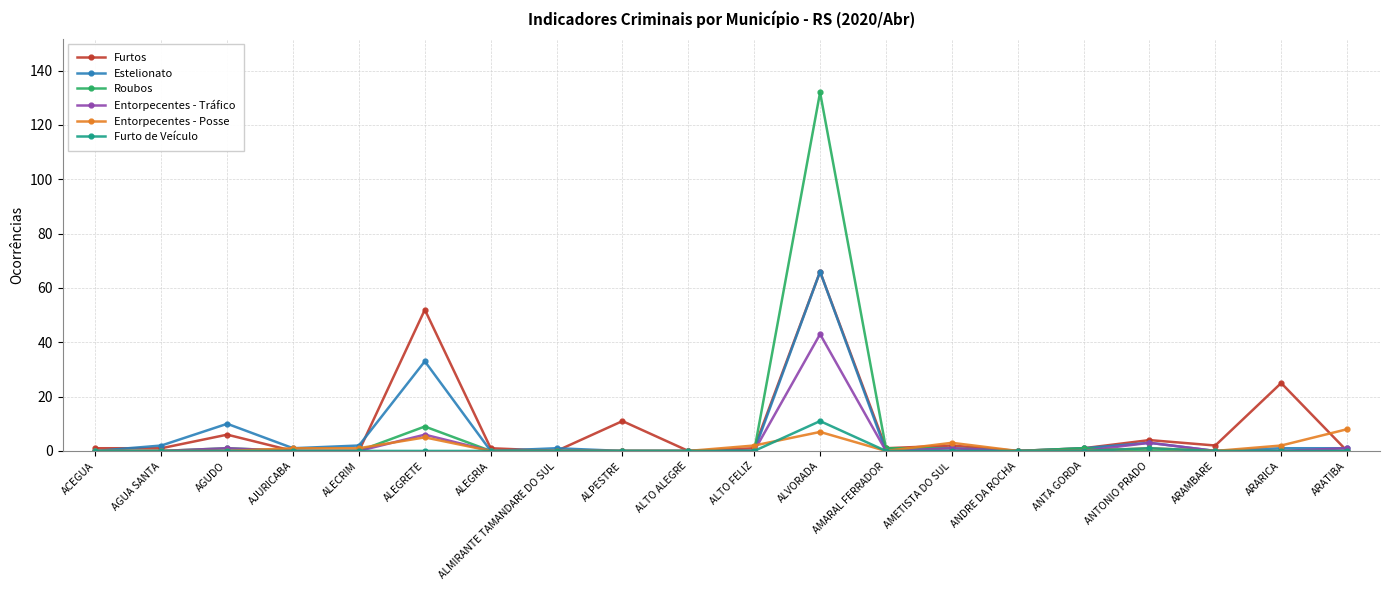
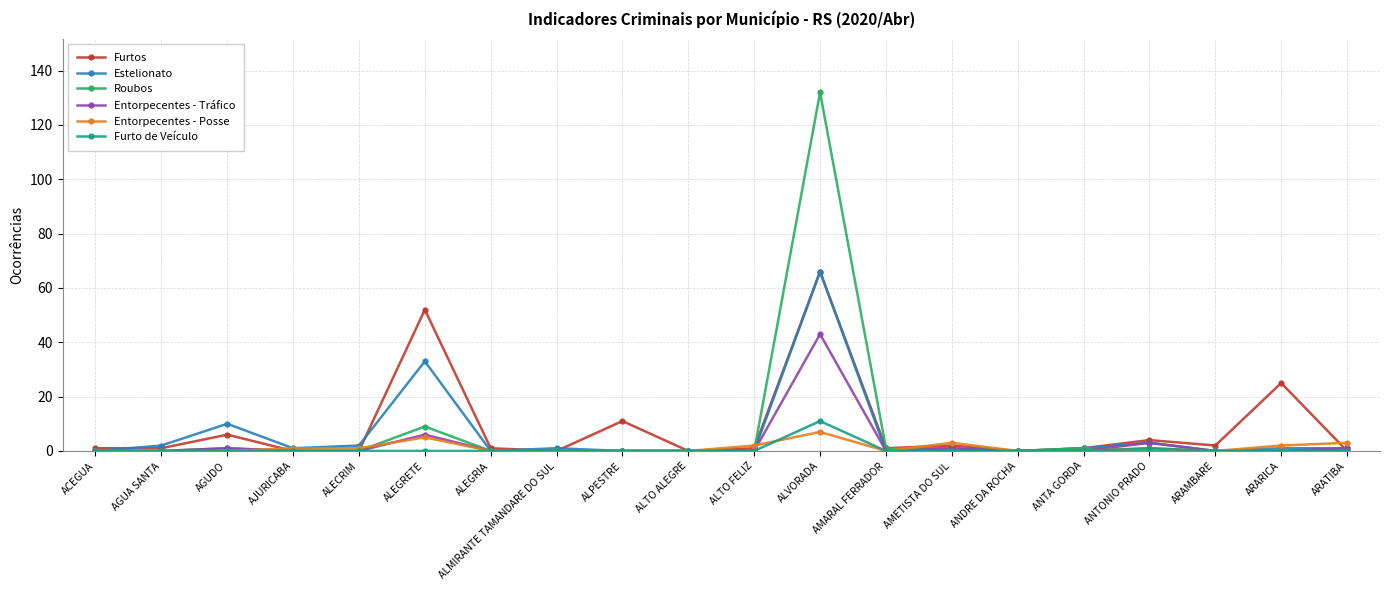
  {
    "Furtos": {
      "ACEGUA": 1,
      "AGUA SANTA": 1,
      "AGUDO": 6,
      "ALEGRETE": 52,
      "ALEGRIA": 1,
      "ALPESTRE": 11,
      "ALTO FELIZ": 1,
      "AMETISTA DO SUL": 2,
      "ANTONIO PRADO": 4,
      "ARAMBARE": 2,
      "ARARICA": 25
    },
    "Estelionato": {
      "AGUA SANTA": 2,
      "AGUDO": 10,
      "ALECRIM": 2,
      "ALEGRETE": 33,
      "ALMIRANTE TAMANDARE DO SUL": 1,
      "ARARICA": 1
    },
    "Entorpecentes - Tráfico": {
      "ALEGRETE": 6,
      "ALVORADA": 43
    },
    "Entorpecentes - Posse": {
      "ALECRIM": 1,
      "ALEGRETE": 5,
      "ALTO FELIZ": 2,
      "ALVORADA": 7,
      "AMETISTA DO SUL": 3,
      "ARARICA": 2,
-     "ARATIBA": 8
+     "ARATIBA": 3
    }
  }
